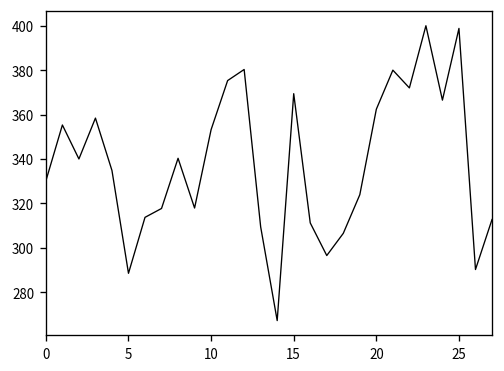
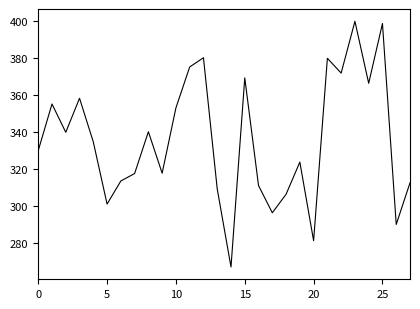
  {
    "0": 330,
-   "5": 289,
+   "5": 301,
    "10": 353,
    "15": 369,
-   "20": 362,
+   "20": 281,
    "25": 399
  }
